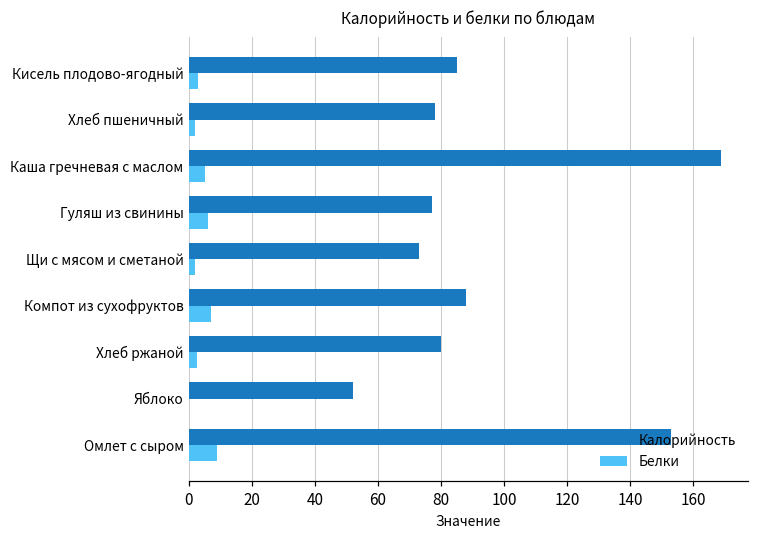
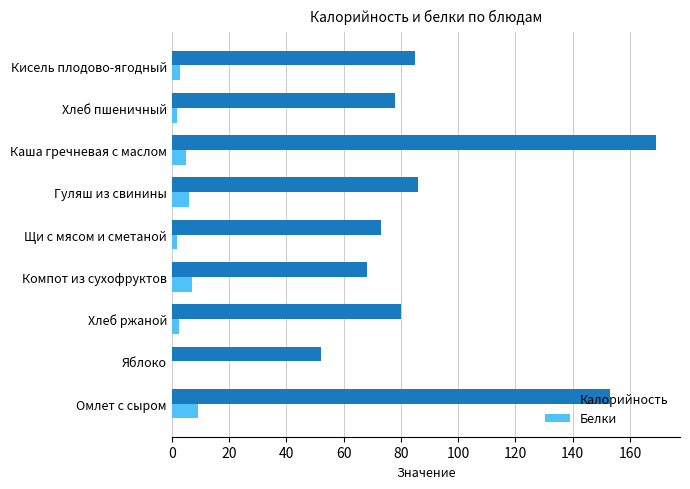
  {
    "Калорийность": {
      "Кисель плодово-ягодный": 85,
      "Хлеб пшеничный": 78,
      "Каша гречневая с маслом": 169,
-     "Гуляш из свинины": 77,
+     "Гуляш из свинины": 86,
      "Щи с мясом и сметаной": 73,
-     "Компот из сухофруктов": 88,
+     "Компот из сухофруктов": 68,
      "Хлеб ржаной": 80,
      "Яблоко": 52,
      "Омлет с сыром": 153
    },
    "Белки": {
      "Кисель плодово-ягодный": 3,
      "Хлеб пшеничный": 2,
      "Каша гречневая с маслом": 5,
      "Гуляш из свинины": 6,
      "Щи с мясом и сметаной": 2,
      "Компот из сухофруктов": 7,
      "Хлеб ржаной": 3,
      "Яблоко": 0,
      "Омлет с сыром": 9
    }
  }
